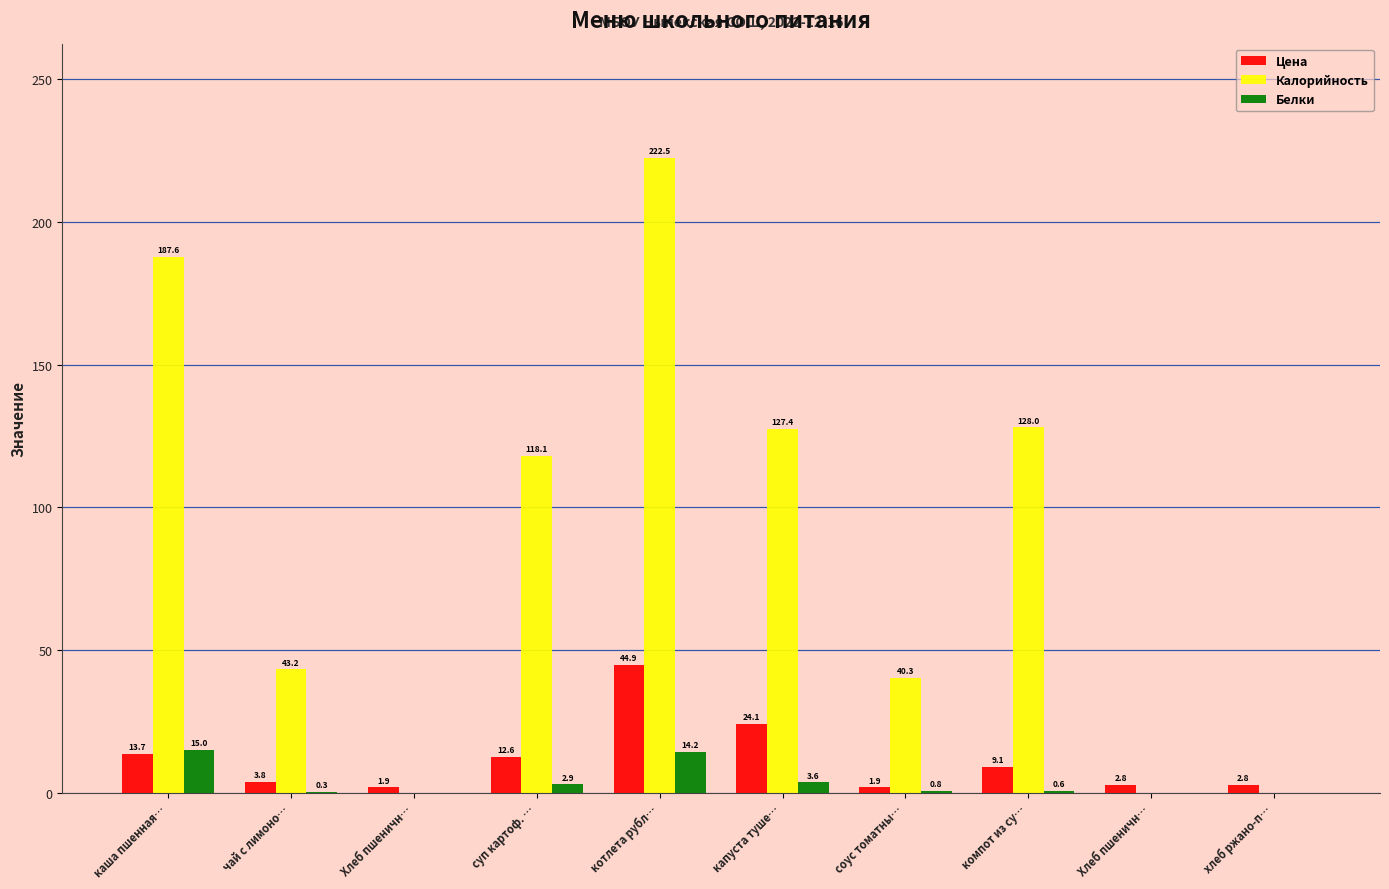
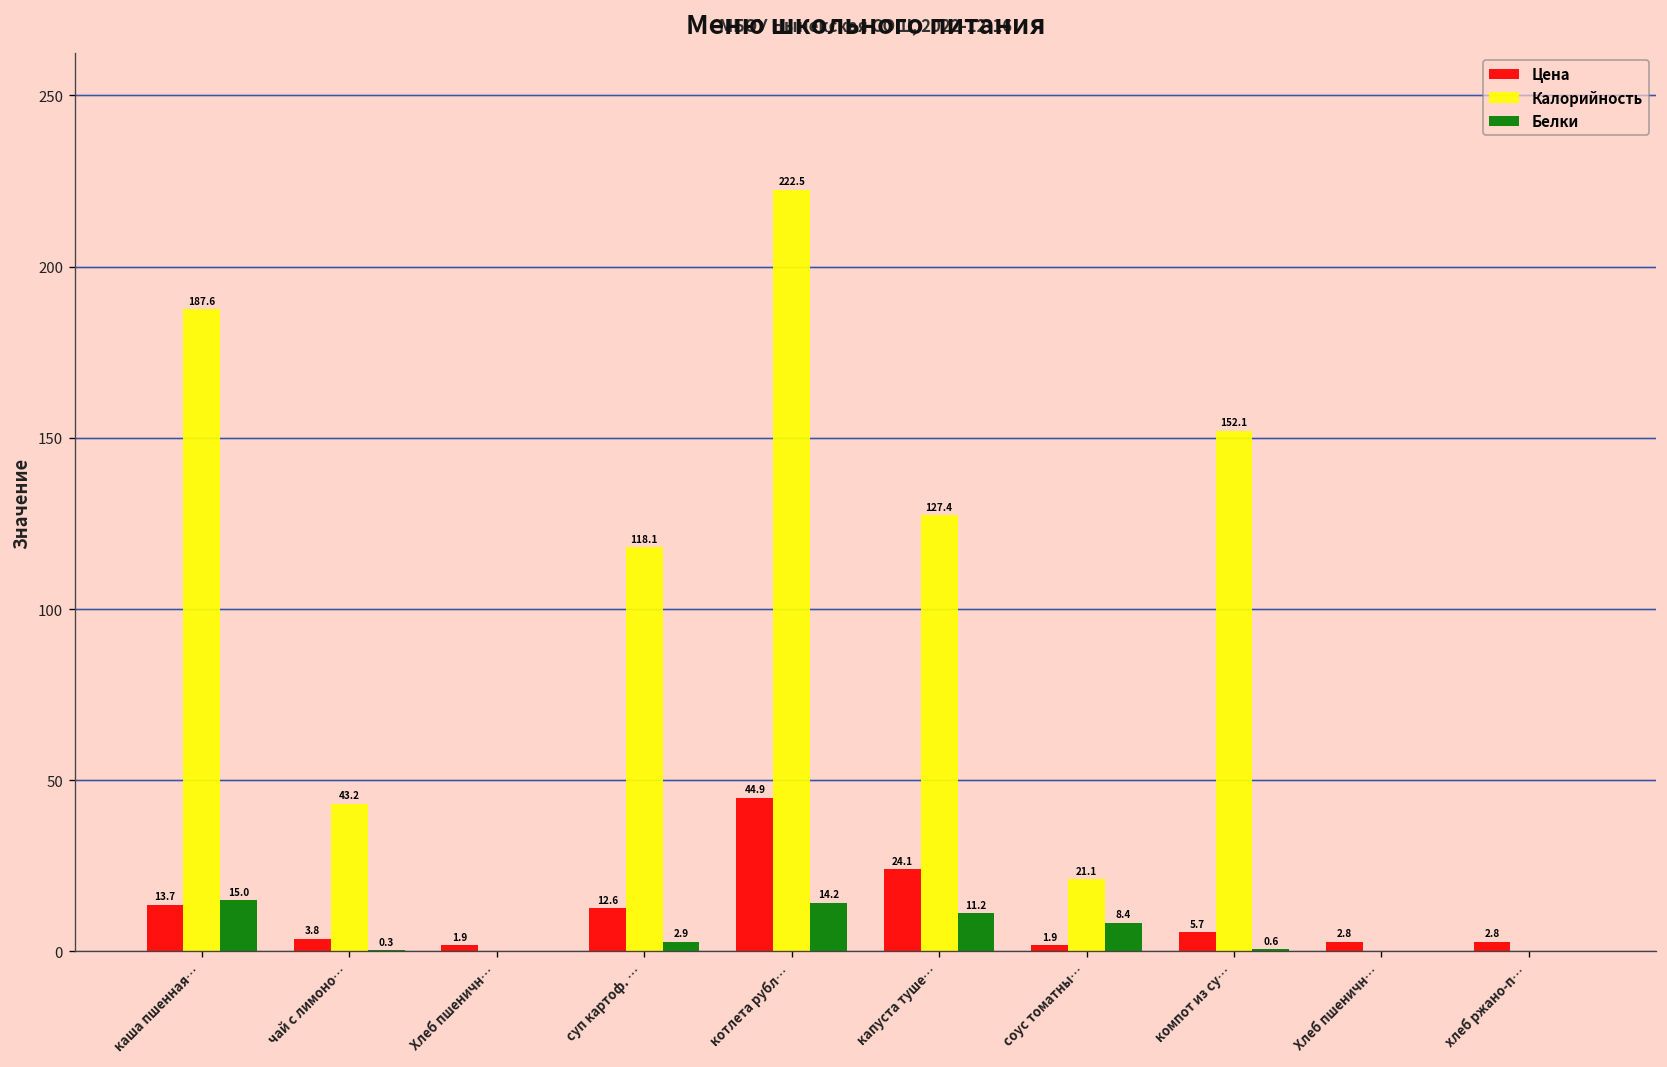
  {
    "Цена": {
      "каша пшенная…": 13.7,
      "чай с лимоно…": 3.8,
      "суп картоф. …": 12.6,
      "котлета рубл…": 44.9,
      "капуста туше…": 24.1,
      "соус томатны…": 1.9,
-     "компот из су…": 9.1,
+     "компот из су…": 5.7,
      "хлеб ржано-п…": 2.8
    },
    "Калорийность": {
      "каша пшенная…": 187.6,
      "чай с лимоно…": 43.2,
      "суп картоф. …": 118.1,
      "котлета рубл…": 222.5,
      "капуста туше…": 127.4,
-     "соус томатны…": 40.3,
-     "компот из су…": 128.0
+     "соус томатны…": 21.1,
+     "компот из су…": 152.1
    },
    "Белки": {
      "каша пшенная…": 15.0,
      "чай с лимоно…": 0.3,
      "суп картоф. …": 2.9,
      "котлета рубл…": 14.2,
-     "капуста туше…": 3.6,
-     "соус томатны…": 0.8,
+     "капуста туше…": 11.2,
+     "соус томатны…": 8.4,
      "компот из су…": 0.6
    }
  }
